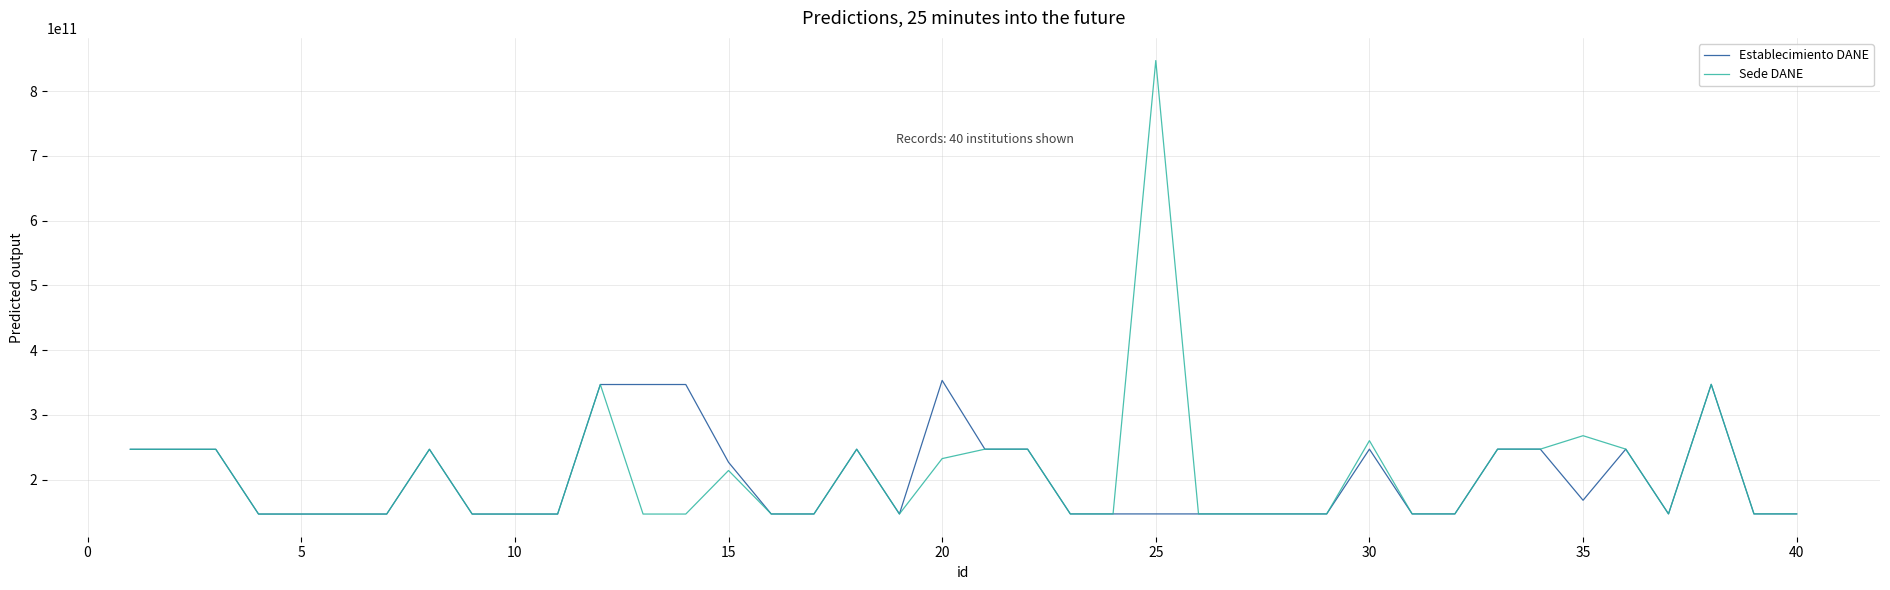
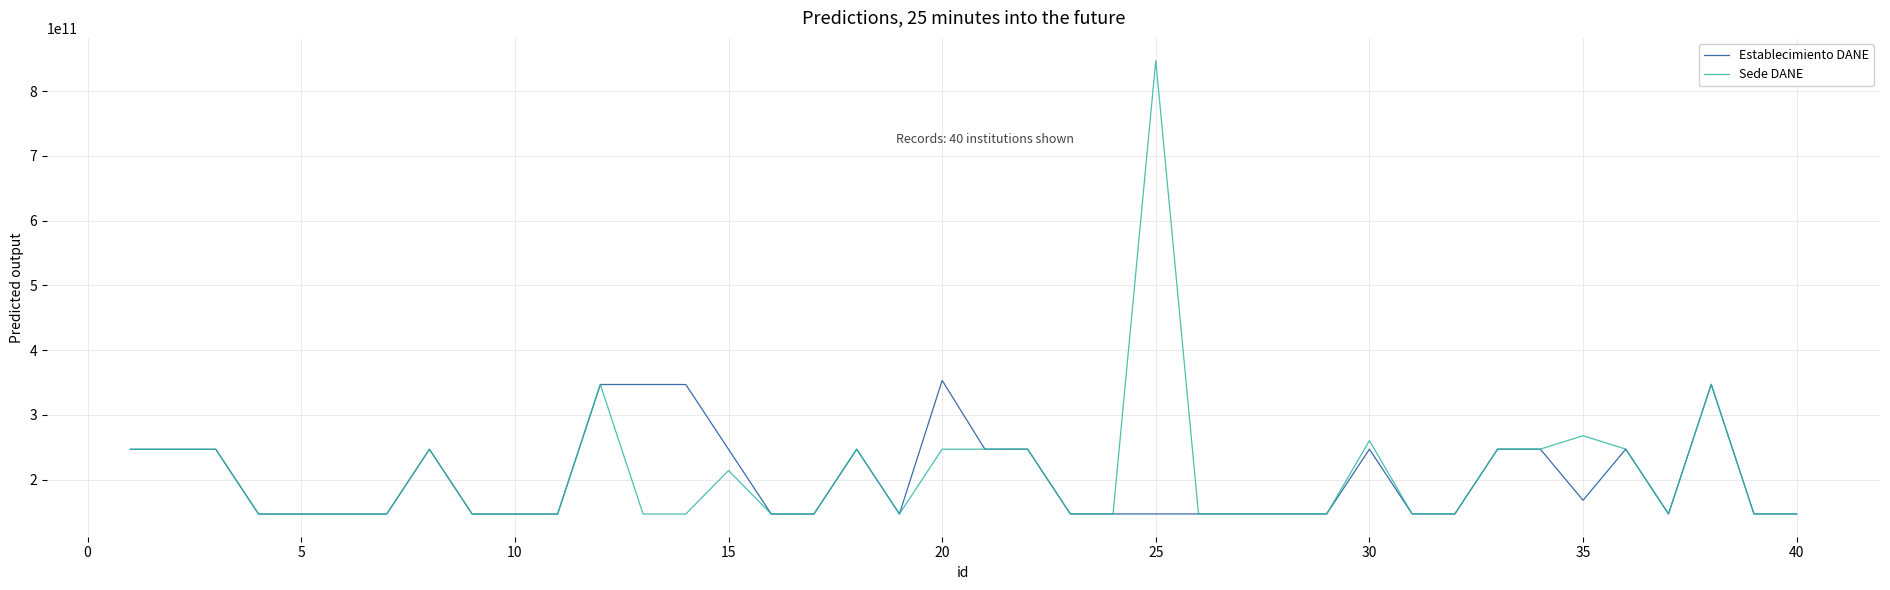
  {
    "Establecimiento DANE": {
-     "15": 230000000000,
+     "15": 250000000000,
      "20": 350000000000,
      "25": 150000000000,
      "30": 250000000000,
      "35": 170000000000
    },
    "Sede DANE": {
      "15": 210000000000,
-     "20": 230000000000,
+     "20": 250000000000,
      "25": 850000000000,
      "30": 260000000000,
      "35": 270000000000
    }
  }
